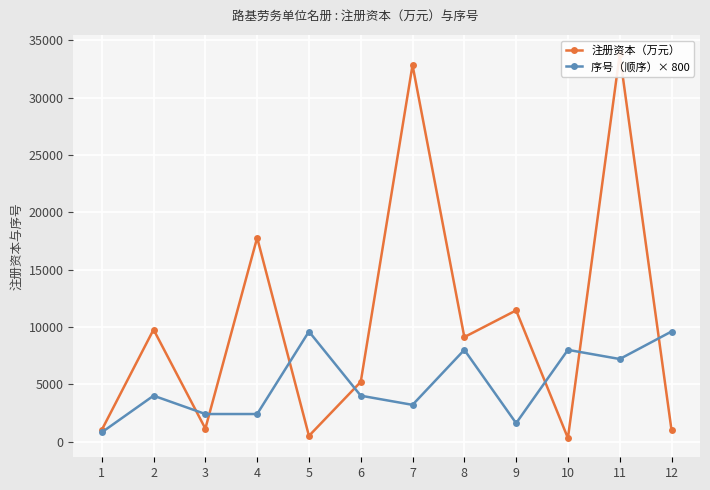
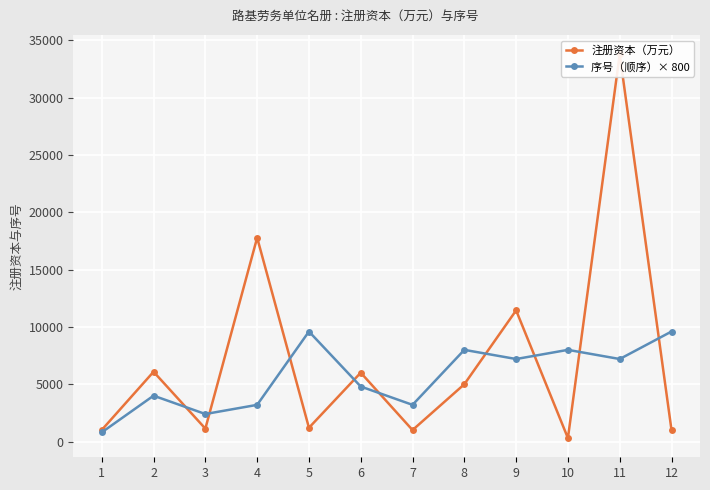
  {
    "注册资本（万元）": {
-     "2": 9800,
+     "2": 6100,
      "3": 1100,
      "4": 17800,
-     "5": 500,
-     "6": 5200,
-     "7": 32900,
-     "8": 9100,
+     "5": 1200,
+     "6": 6000,
+     "7": 1000,
+     "8": 5000,
      "9": 11400,
      "10": 300,
      "12": 1000
    },
    "序号（顺序）× 800": {
      "2": 4000,
      "3": 2400,
-     "4": 2400,
+     "4": 3200,
      "5": 9600,
-     "6": 4000,
+     "6": 4800,
      "7": 3200,
      "8": 8000,
-     "9": 1600,
+     "9": 7200,
      "10": 8000,
      "11": 7200,
      "12": 9600
    }
  }
